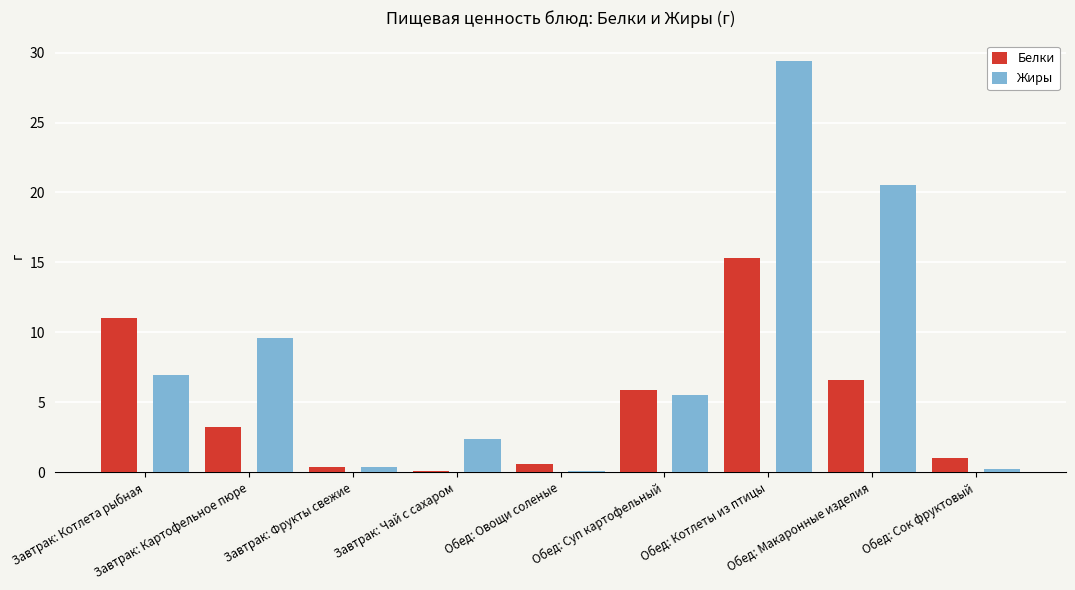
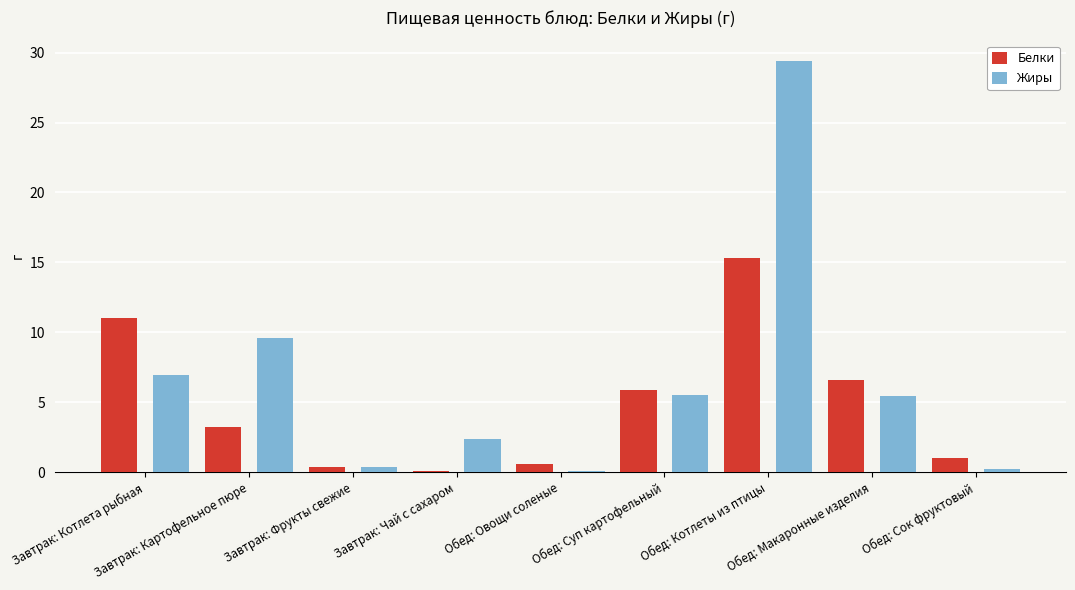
  {
    "Белки": {
      "Завтрак: Котлета рыбная": 11.0,
      "Завтрак: Картофельное пюре": 3.3,
      "Завтрак: Фрукты свежие": 0.4,
      "Обед: Овощи соленые": 0.6,
      "Обед: Суп картофельный": 5.9,
      "Обед: Котлеты из птицы": 15.3,
      "Обед: Макаронные изделия": 6.6,
      "Обед: Сок фруктовый": 1.0
    },
    "Жиры": {
      "Завтрак: Котлета рыбная": 7.0,
      "Завтрак: Картофельное пюре": 9.6,
      "Завтрак: Фрукты свежие": 0.4,
      "Завтрак: Чай с сахаром": 2.4,
      "Обед: Суп картофельный": 5.6,
      "Обед: Котлеты из птицы": 29.4,
-     "Обед: Макаронные изделия": 20.6,
+     "Обед: Макаронные изделия": 5.4,
      "Обед: Сок фруктовый": 0.2
    }
  }
